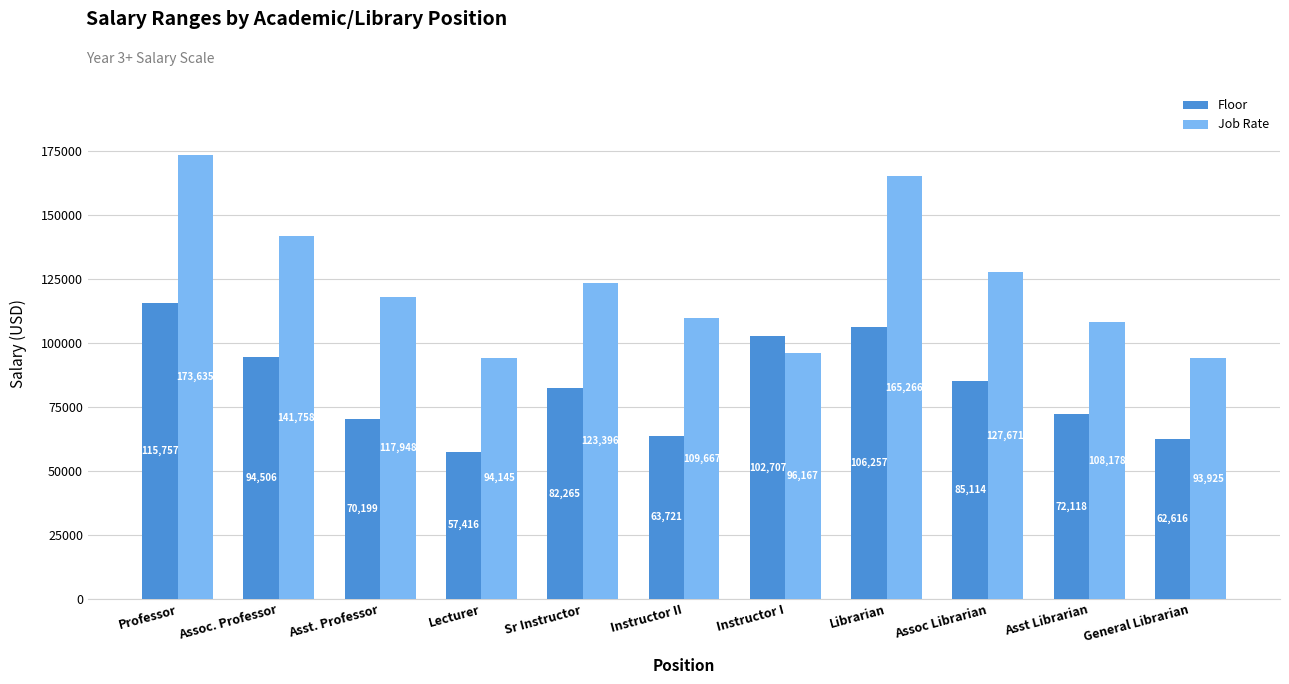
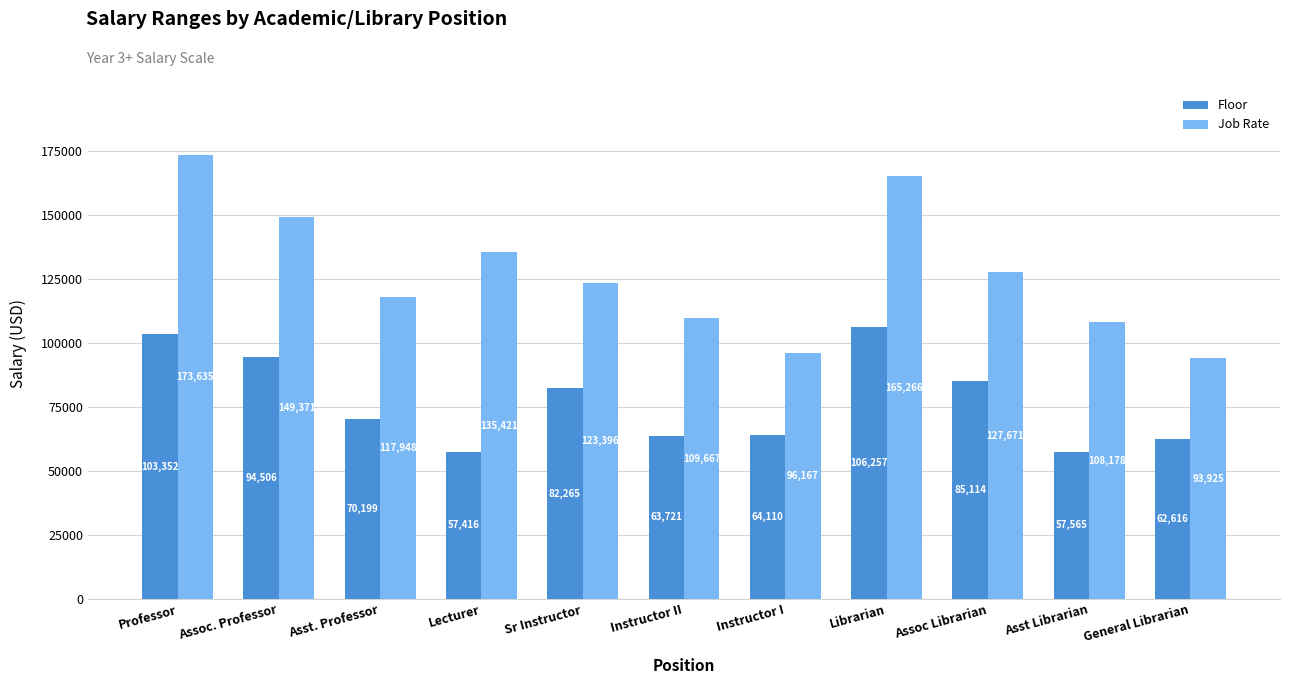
  {
    "Floor": {
-     "Professor": "115,757",
+     "Professor": "103,352",
      "Assoc. Professor": "94,506",
      "Asst. Professor": "70,199",
      "Lecturer": "57,416",
      "Sr Instructor": "82,265",
      "Instructor II": "63,721",
-     "Instructor I": "102,707",
+     "Instructor I": "64,110",
      "Librarian": "106,257",
      "Assoc Librarian": "85,114",
-     "Asst Librarian": "72,118",
+     "Asst Librarian": "57,565",
      "General Librarian": "62,616"
    },
    "Job Rate": {
      "Professor": "173,635",
-     "Assoc. Professor": "141,758",
+     "Assoc. Professor": "149,371",
      "Asst. Professor": "117,948",
-     "Lecturer": "94,145",
+     "Lecturer": "135,421",
      "Sr Instructor": "123,396",
      "Instructor II": "109,667",
      "Instructor I": "96,167",
      "Librarian": "165,266",
      "Assoc Librarian": "127,671",
      "Asst Librarian": "108,178",
      "General Librarian": "93,925"
    }
  }
